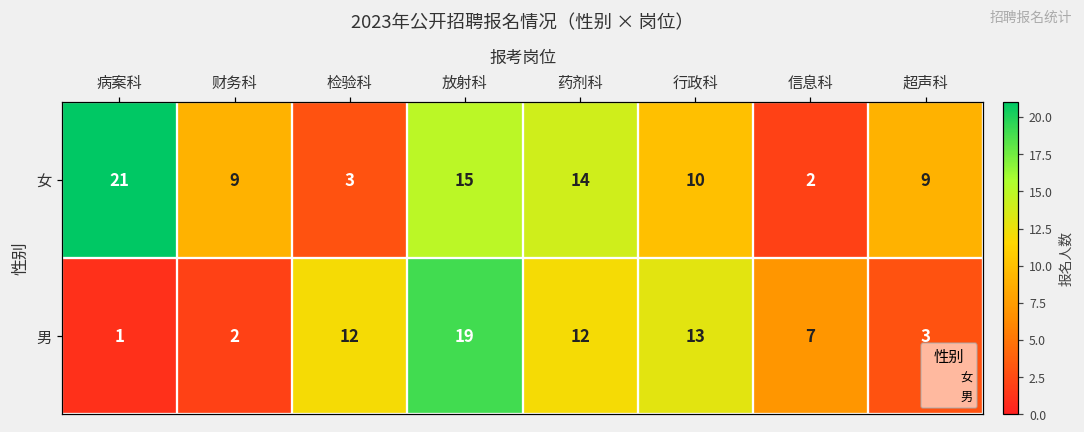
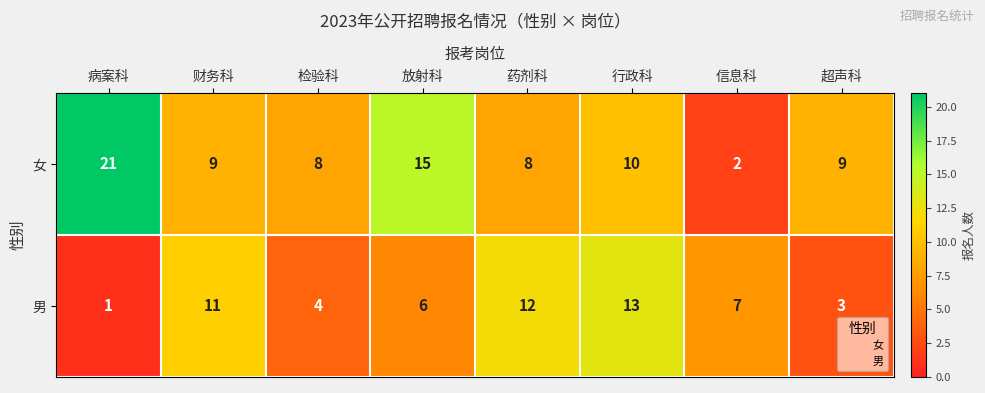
  {
    "女": {
      "病案科": 21,
      "财务科": 9,
-     "检验科": 3,
+     "检验科": 8,
      "放射科": 15,
-     "药剂科": 14,
+     "药剂科": 8,
      "行政科": 10,
      "信息科": 2,
      "超声科": 9
    },
    "男": {
      "病案科": 1,
-     "财务科": 2,
-     "检验科": 12,
-     "放射科": 19,
+     "财务科": 11,
+     "检验科": 4,
+     "放射科": 6,
      "药剂科": 12,
      "行政科": 13,
      "信息科": 7,
      "超声科": 3
    }
  }
